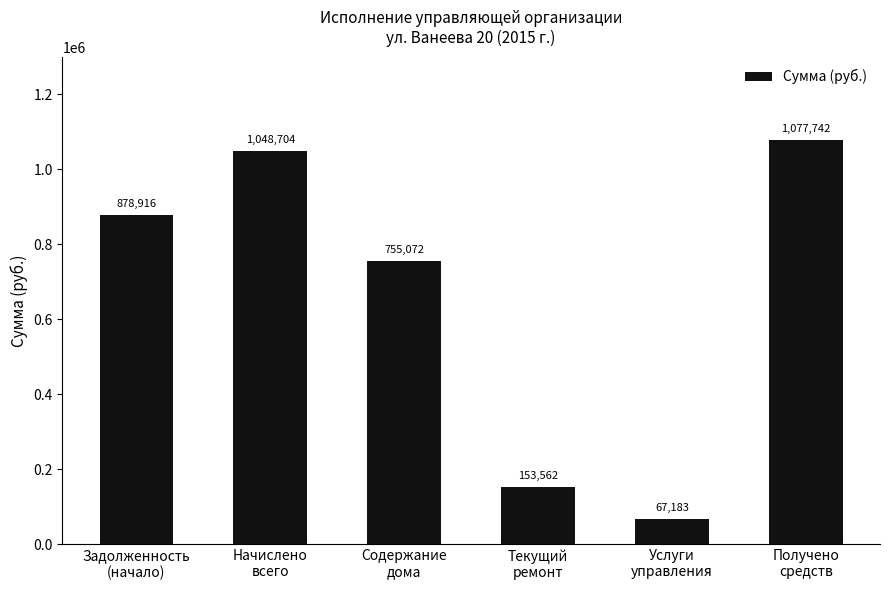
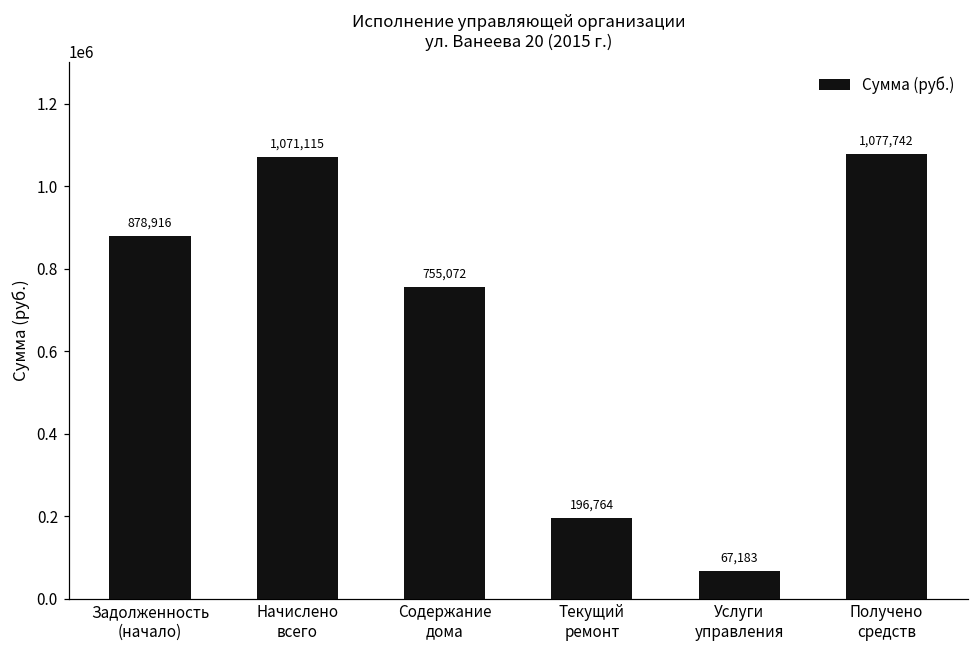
  {
    "Задолженность (начало)": "878,916",
-   "Начислено всего": "1,048,704",
+   "Начислено всего": "1,071,115",
    "Содержание дома": "755,072",
-   "Текущий ремонт": "153,562",
+   "Текущий ремонт": "196,764",
    "Услуги управления": "67,183",
    "Получено средств": "1,077,742"
  }
